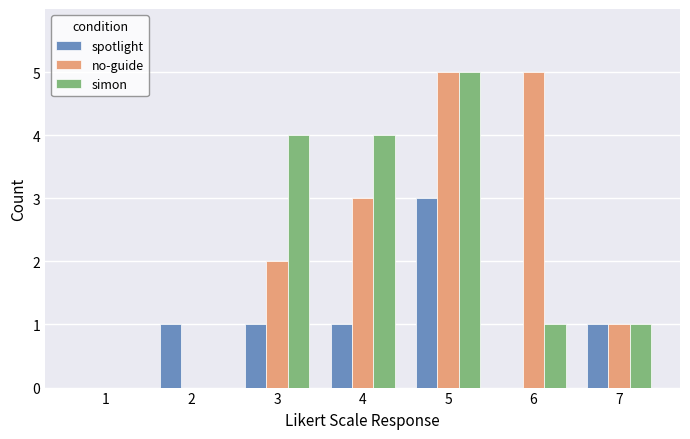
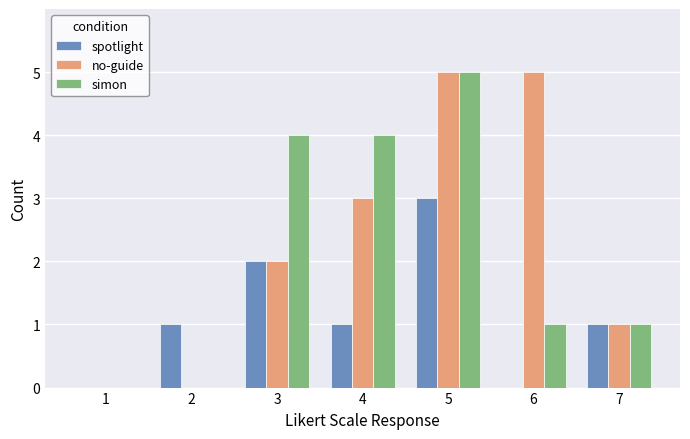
  {
    "spotlight": {
      "1": 0,
      "2": 1,
-     "3": 1,
+     "3": 2,
      "4": 1,
      "5": 3,
      "6": 0,
      "7": 1
    },
    "no-guide": {
      "1": 0,
      "2": 0,
      "3": 2,
      "4": 3,
      "5": 5,
      "6": 5,
      "7": 1
    },
    "simon": {
      "1": 0,
      "2": 0,
      "3": 4,
      "4": 4,
      "5": 5,
      "6": 1,
      "7": 1
    }
  }
